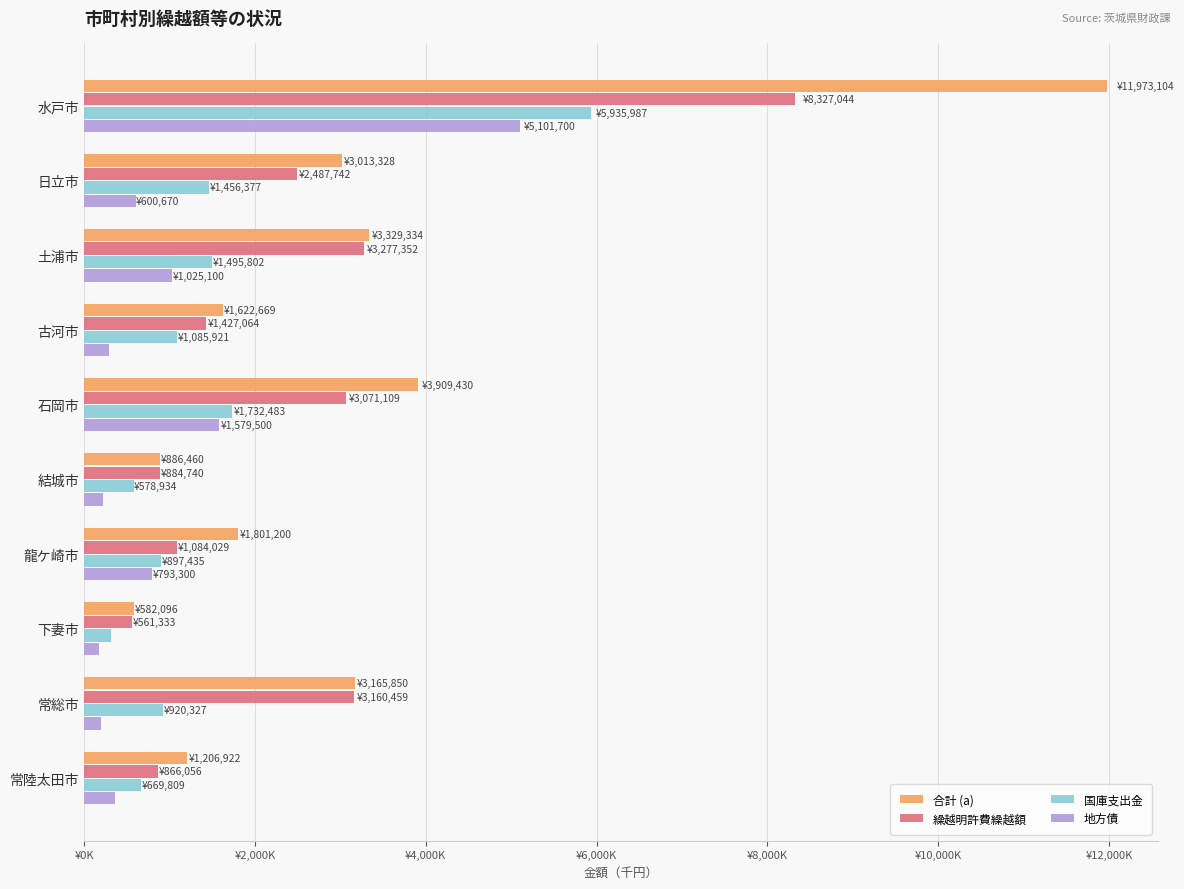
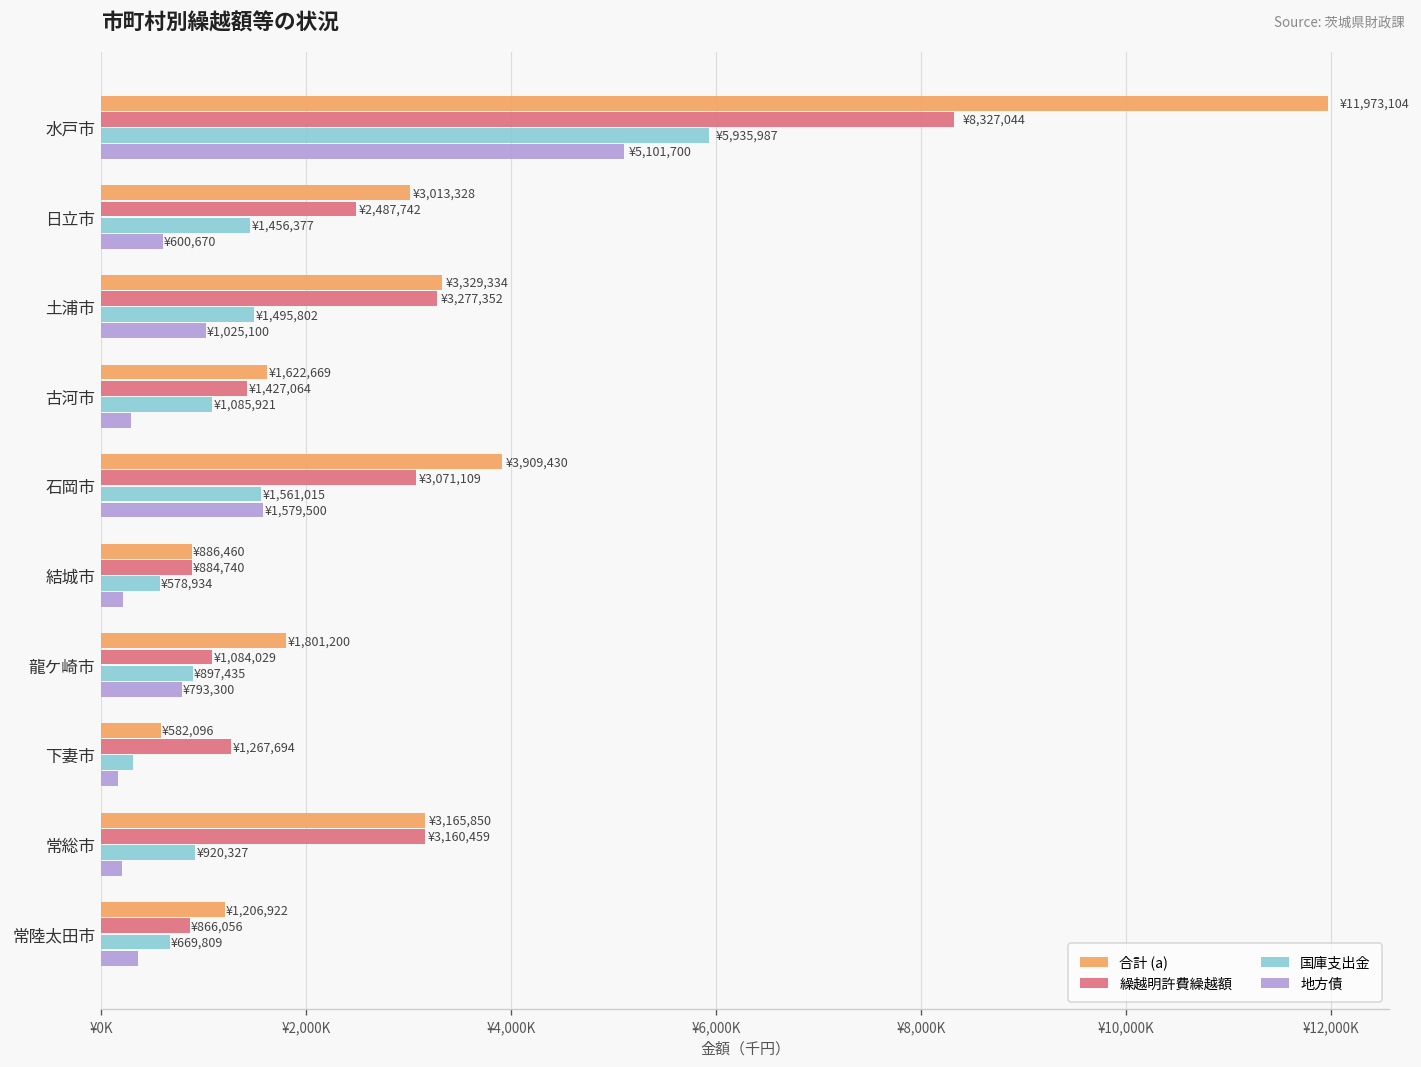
  {
    "合計 (a)": {
      "水戸市": "¥11,973,104",
      "日立市": "¥3,013,328",
      "土浦市": "¥3,329,334",
      "古河市": "¥1,622,669",
      "石岡市": "¥3,909,430",
      "結城市": "¥886,460",
      "龍ケ崎市": "¥1,801,200",
      "下妻市": "¥582,096",
      "常総市": "¥3,165,850",
      "常陸太田市": "¥1,206,922"
    },
    "繰越明許費繰越額": {
      "水戸市": "¥8,327,044",
      "日立市": "¥2,487,742",
      "土浦市": "¥3,277,352",
      "古河市": "¥1,427,064",
      "石岡市": "¥3,071,109",
      "結城市": "¥884,740",
      "龍ケ崎市": "¥1,084,029",
-     "下妻市": "¥561,333",
+     "下妻市": "¥1,267,694",
      "常総市": "¥3,160,459",
      "常陸太田市": "¥866,056"
    },
    "国庫支出金": {
      "水戸市": "¥5,935,987",
      "日立市": "¥1,456,377",
      "土浦市": "¥1,495,802",
      "古河市": "¥1,085,921",
-     "石岡市": "¥1,732,483",
+     "石岡市": "¥1,561,015",
      "結城市": "¥578,934",
      "龍ケ崎市": "¥897,435",
      "常総市": "¥920,327",
      "常陸太田市": "¥669,809"
    },
    "地方債": {
      "水戸市": "¥5,101,700",
      "日立市": "¥600,670",
      "土浦市": "¥1,025,100",
      "石岡市": "¥1,579,500",
      "龍ケ崎市": "¥793,300"
    }
  }
